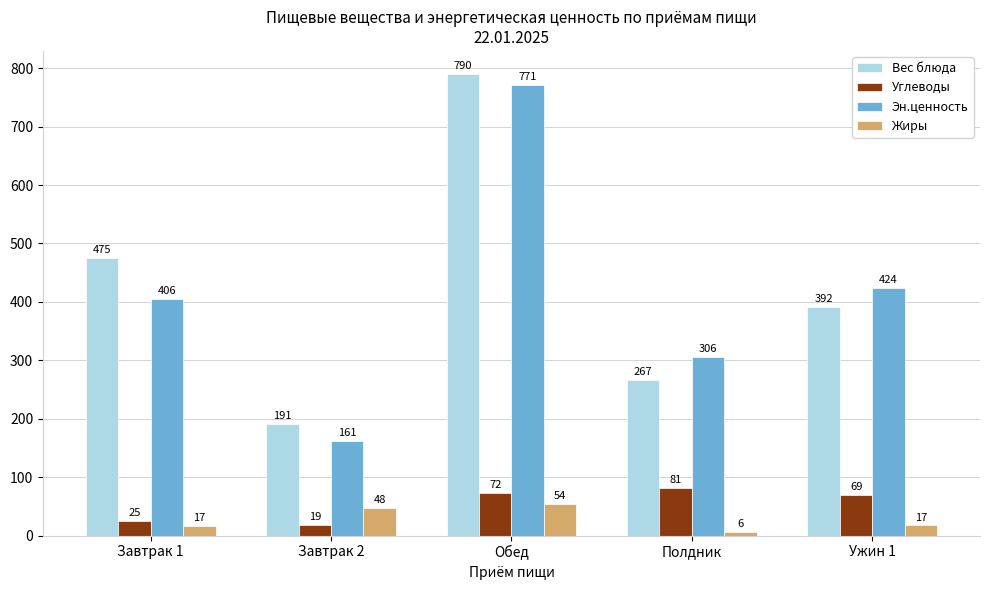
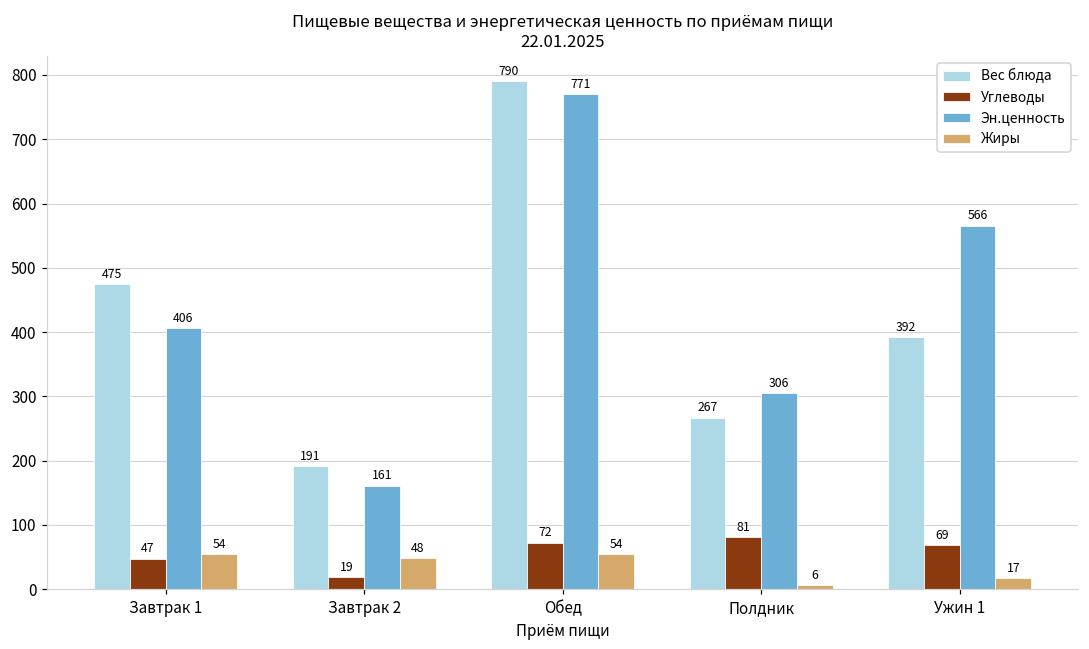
  {
    "Вес блюда": {
      "Завтрак 1": 475,
      "Завтрак 2": 191,
      "Обед": 790,
      "Полдник": 267,
      "Ужин 1": 392
    },
    "Углеводы": {
-     "Завтрак 1": 25,
+     "Завтрак 1": 47,
      "Завтрак 2": 19,
      "Обед": 72,
      "Полдник": 81,
      "Ужин 1": 69
    },
    "Эн.ценность": {
      "Завтрак 1": 406,
      "Завтрак 2": 161,
      "Обед": 771,
      "Полдник": 306,
-     "Ужин 1": 424
+     "Ужин 1": 566
    },
    "Жиры": {
-     "Завтрак 1": 17,
+     "Завтрак 1": 54,
      "Завтрак 2": 48,
      "Обед": 54,
      "Полдник": 6,
      "Ужин 1": 17
    }
  }
